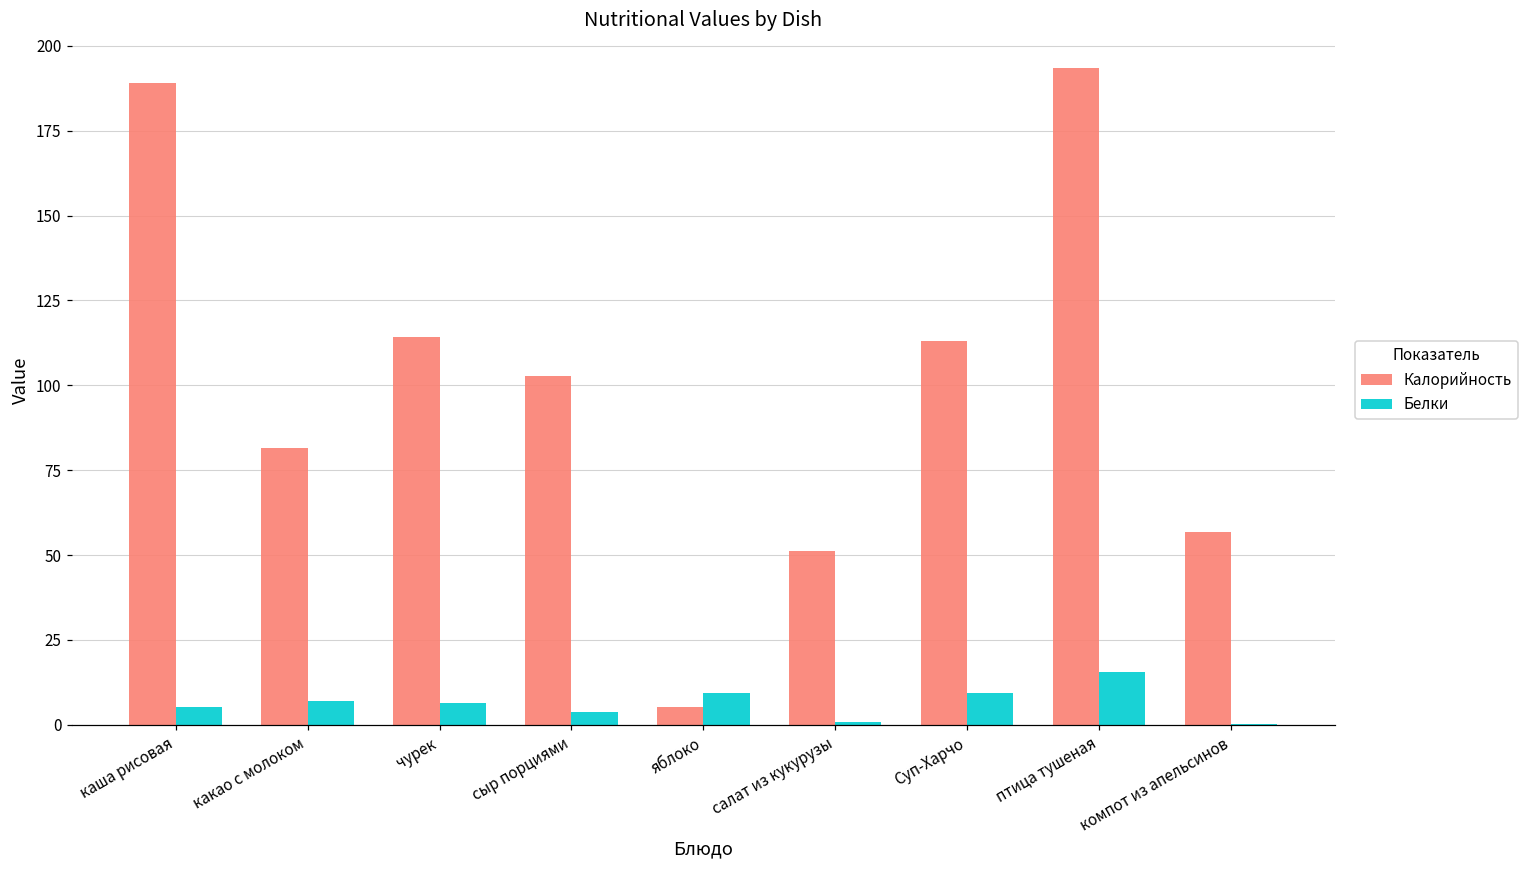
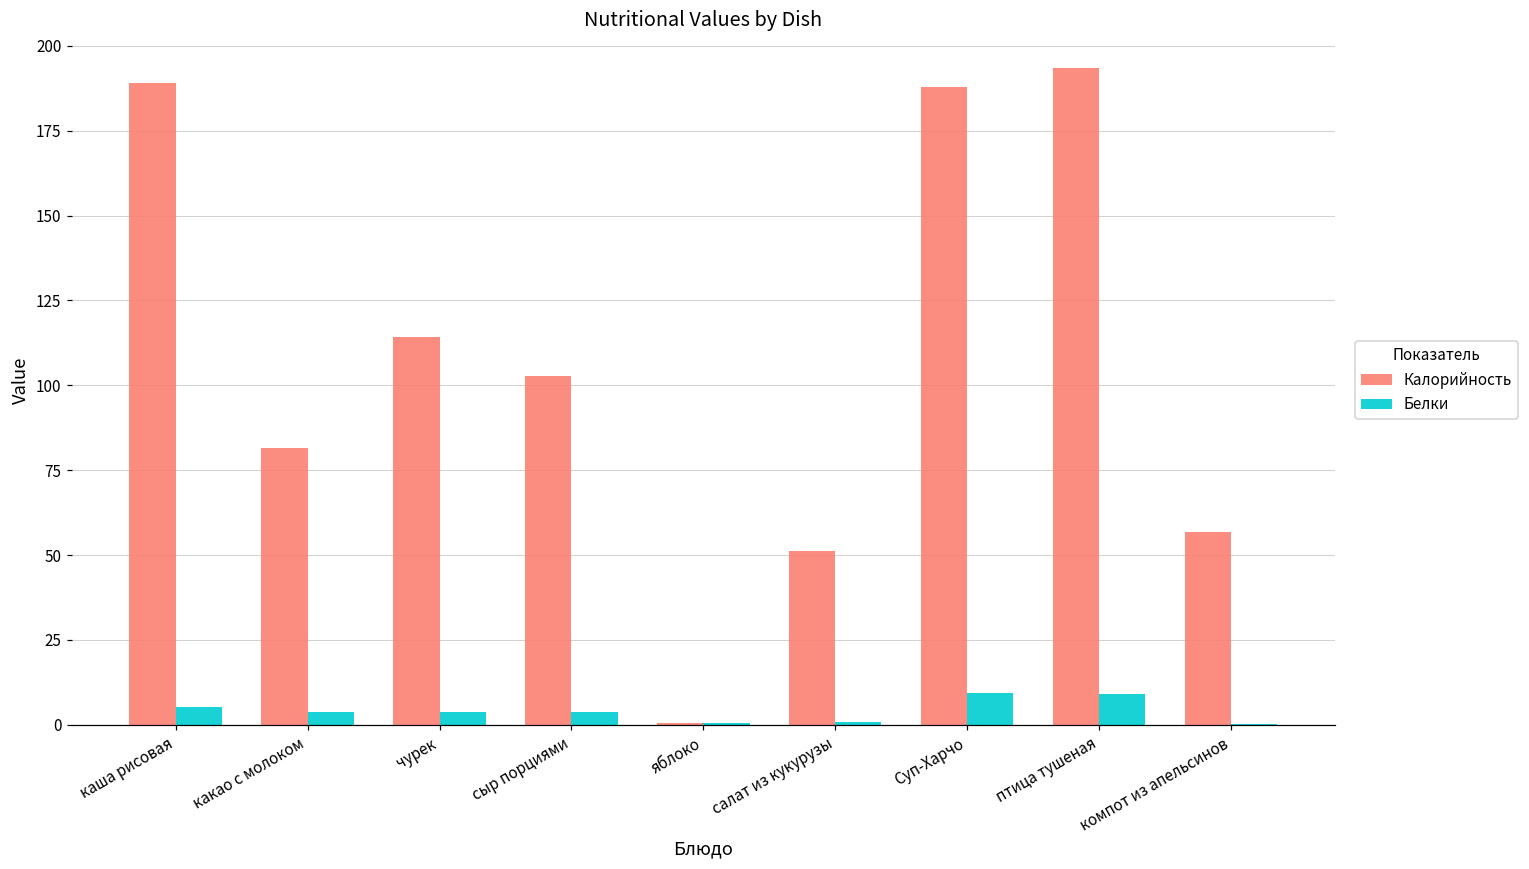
  {
    "Калорийность": {
      "каша рисовая": 189,
      "какао с молоком": 81,
      "чурек": 114,
      "сыр порциями": 103,
-     "яблоко": 5,
+     "яблоко": 1,
      "салат из кукурузы": 51,
-     "Суп-Харчо": 113,
+     "Суп-Харчо": 188,
      "птица тушеная": 193,
      "компот из апельсинов": 57
    },
    "Белки": {
      "каша рисовая": 5,
-     "какао с молоком": 7,
-     "чурек": 7,
+     "какао с молоком": 4,
+     "чурек": 4,
      "сыр порциями": 4,
-     "яблоко": 10,
+     "яблоко": 1,
      "салат из кукурузы": 1,
      "Суп-Харчо": 9,
-     "птица тушеная": 15
+     "птица тушеная": 9
    }
  }
